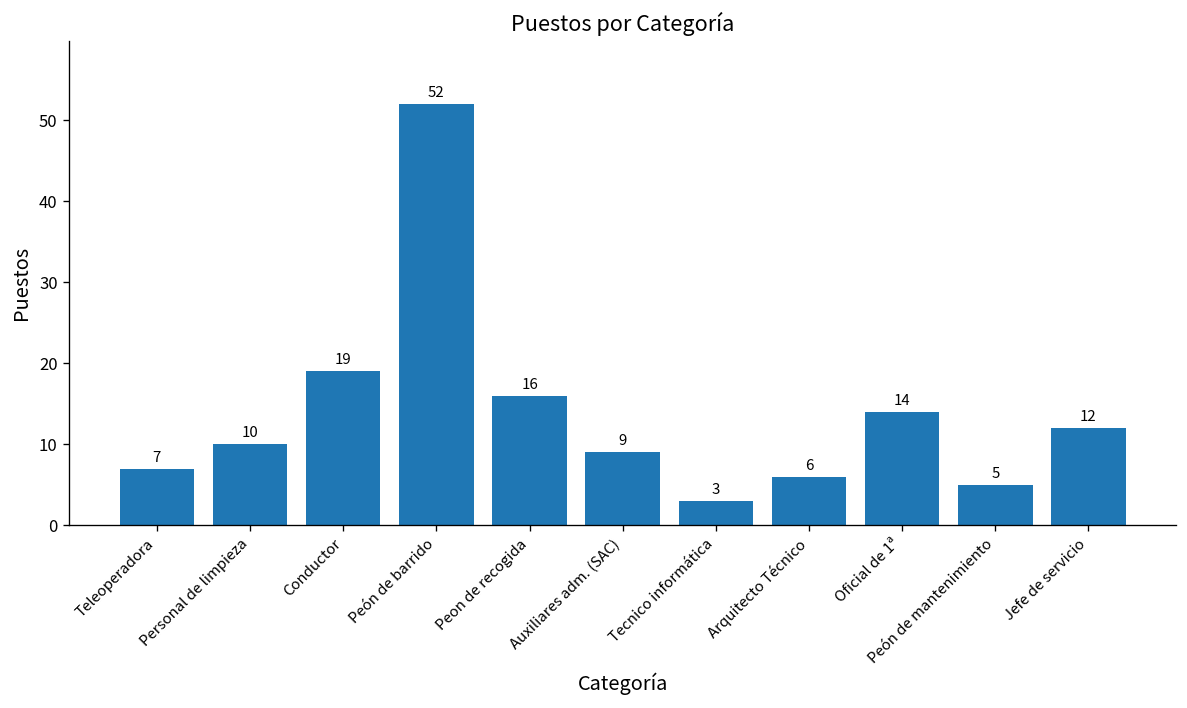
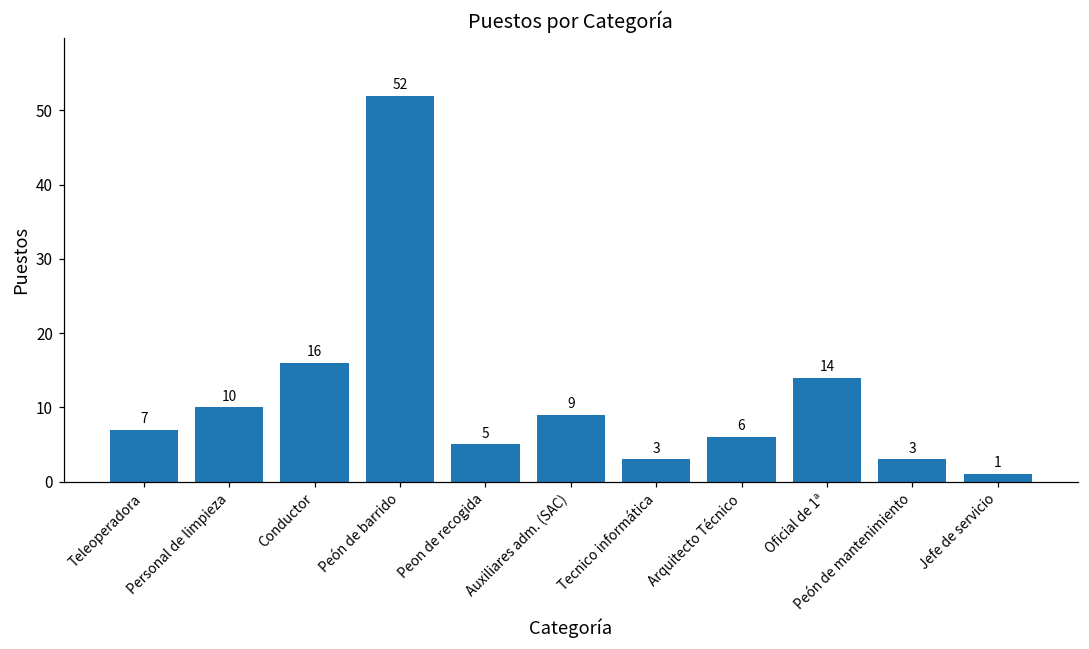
  {
    "Teleoperadora": 7,
    "Personal de limpieza": 10,
-   "Conductor": 19,
+   "Conductor": 16,
    "Peón de barrido": 52,
-   "Peon de recogida": 16,
+   "Peon de recogida": 5,
    "Auxiliares adm. (SAC)": 9,
    "Tecnico informática": 3,
    "Arquitecto Técnico": 6,
    "Oficial de 1ª": 14,
-   "Peón de mantenimiento": 5,
-   "Jefe de servicio": 12
+   "Peón de mantenimiento": 3,
+   "Jefe de servicio": 1
  }
